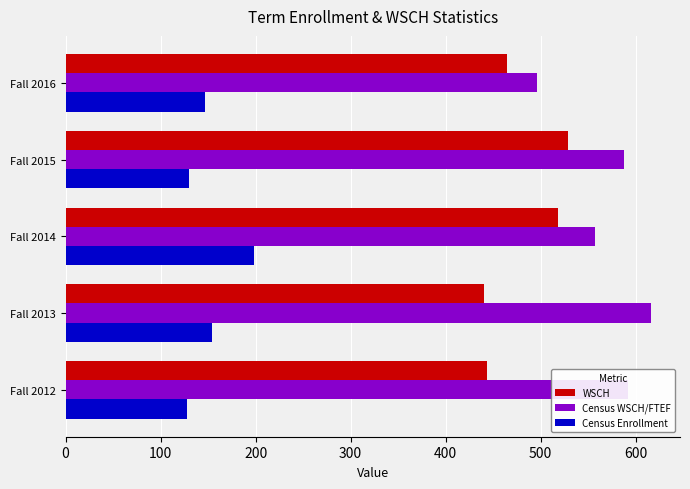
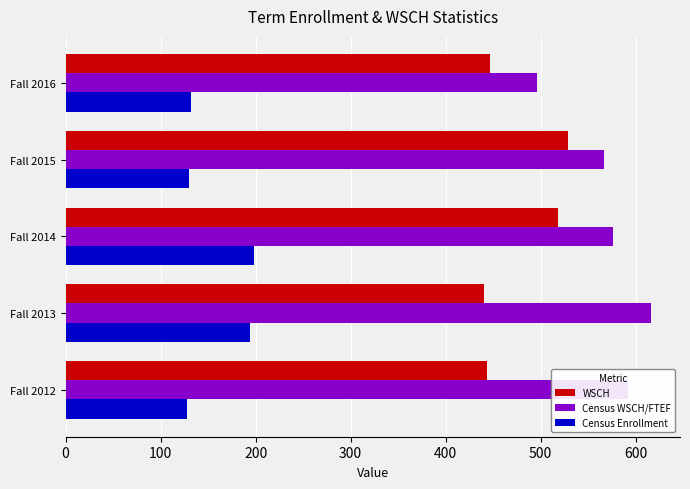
  {
    "WSCH": {
-     "Fall 2016": 470,
+     "Fall 2016": 450,
      "Fall 2015": 530,
      "Fall 2014": 520,
      "Fall 2013": 440,
      "Fall 2012": 440
    },
    "Census WSCH/FTEF": {
      "Fall 2016": 500,
-     "Fall 2015": 590,
-     "Fall 2014": 560,
+     "Fall 2015": 570,
+     "Fall 2014": 580,
      "Fall 2013": 620
    },
    "Census Enrollment": {
-     "Fall 2016": 150,
+     "Fall 2016": 130,
      "Fall 2015": 130,
      "Fall 2014": 200,
-     "Fall 2013": 150,
+     "Fall 2013": 190,
      "Fall 2012": 130
    }
  }
